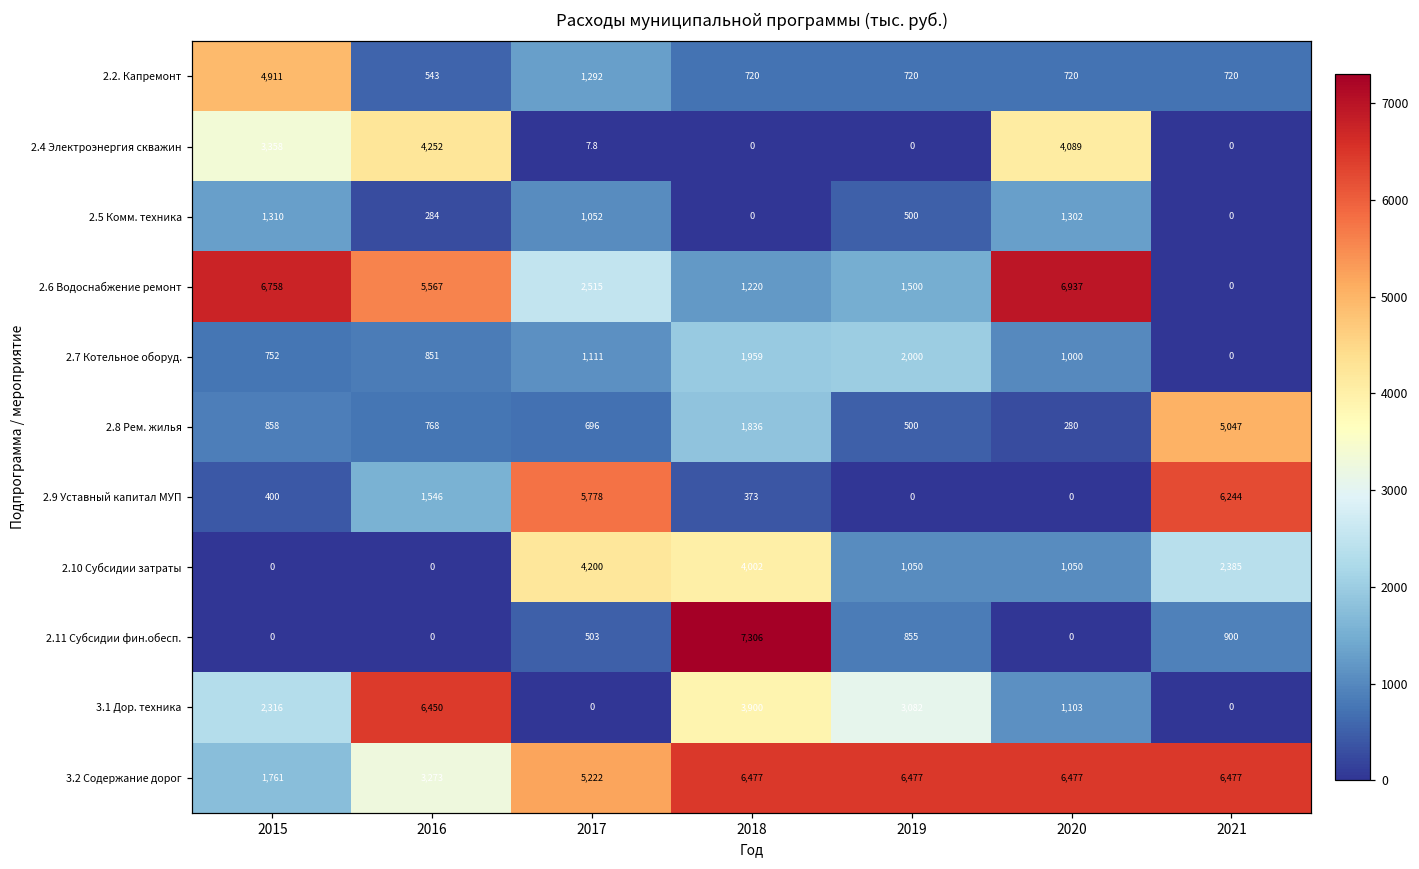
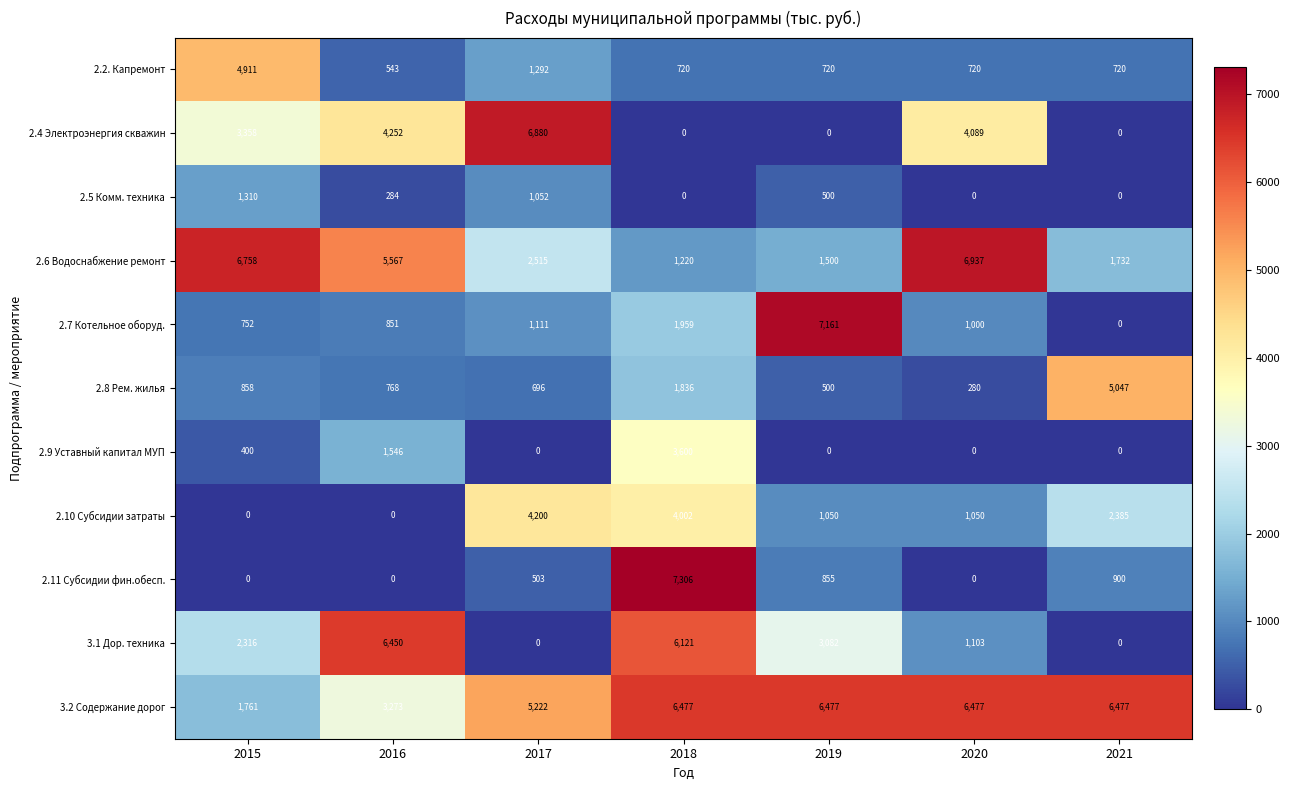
  {
    "2.2. Капремонт": {
      "2015": "4,911",
      "2016": "543",
      "2017": "1,292",
      "2018": "720",
      "2019": "720",
      "2020": "720",
      "2021": "720"
    },
    "2.4 Электроэнергия скважин": {
      "2016": "4,252",
-     "2017": "7.8",
+     "2017": "6,880",
      "2018": "0",
      "2019": "0",
      "2020": "4,089",
      "2021": "0"
    },
    "2.5 Комм. техника": {
      "2015": "1,310",
      "2016": "284",
      "2017": "1,052",
      "2018": "0",
      "2019": "500",
-     "2020": "1,302",
+     "2020": "0",
      "2021": "0"
    },
    "2.6 Водоснабжение ремонт": {
      "2015": "6,758",
      "2016": "5,567",
      "2017": "2,515",
      "2018": "1,220",
      "2019": "1,500",
      "2020": "6,937",
-     "2021": "0"
+     "2021": "1,732"
    },
    "2.7 Котельное оборуд.": {
      "2015": "752",
      "2016": "851",
      "2017": "1,111",
      "2018": "1,959",
-     "2019": "2,000",
+     "2019": "7,161",
      "2020": "1,000",
      "2021": "0"
    },
    "2.8 Рем. жилья": {
      "2015": "858",
      "2016": "768",
      "2017": "696",
      "2018": "1,836",
      "2019": "500",
      "2020": "280",
      "2021": "5,047"
    },
    "2.9 Уставный капитал МУП": {
      "2015": "400",
      "2016": "1,546",
-     "2017": "5,778",
-     "2018": "373",
+     "2017": "0",
+     "2018": "3,600",
      "2019": "0",
      "2020": "0",
-     "2021": "6,244"
+     "2021": "0"
    },
    "2.10 Субсидии затраты": {
      "2015": "0",
      "2016": "0",
      "2017": "4,200",
      "2018": "4,002",
      "2019": "1,050",
      "2020": "1,050",
      "2021": "2,385"
    },
    "2.11 Субсидии фин.обесп.": {
      "2015": "0",
      "2016": "0",
      "2017": "503",
      "2018": "7,306",
      "2019": "855",
      "2020": "0",
      "2021": "900"
    },
    "3.1 Дор. техника": {
      "2015": "2,316",
      "2016": "6,450",
      "2017": "0",
-     "2018": "3,900",
+     "2018": "6,121",
      "2020": "1,103",
      "2021": "0"
    },
    "3.2 Содержание дорог": {
      "2015": "1,761",
      "2017": "5,222",
      "2018": "6,477",
      "2019": "6,477",
      "2020": "6,477",
      "2021": "6,477"
    }
  }
